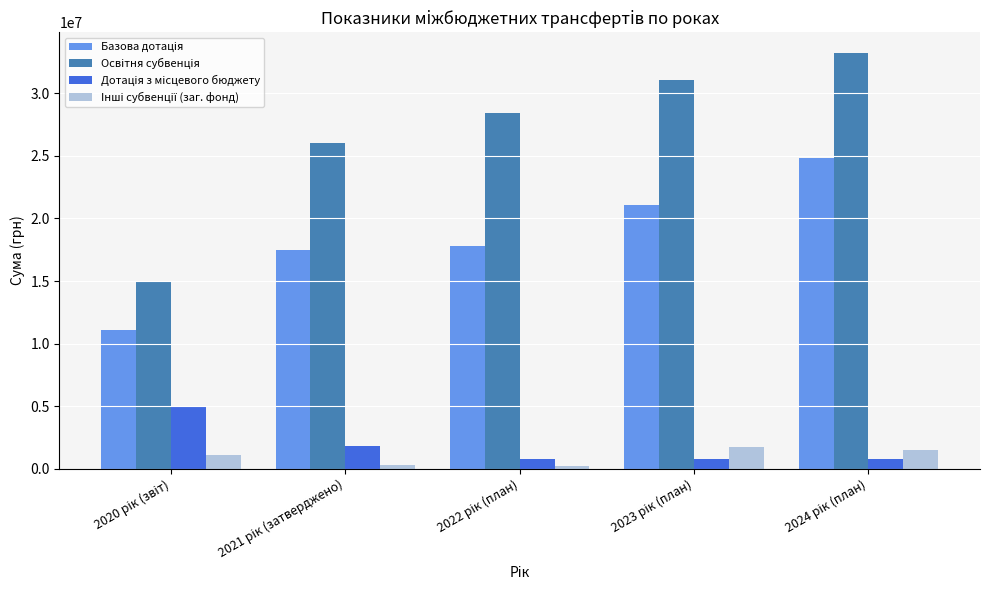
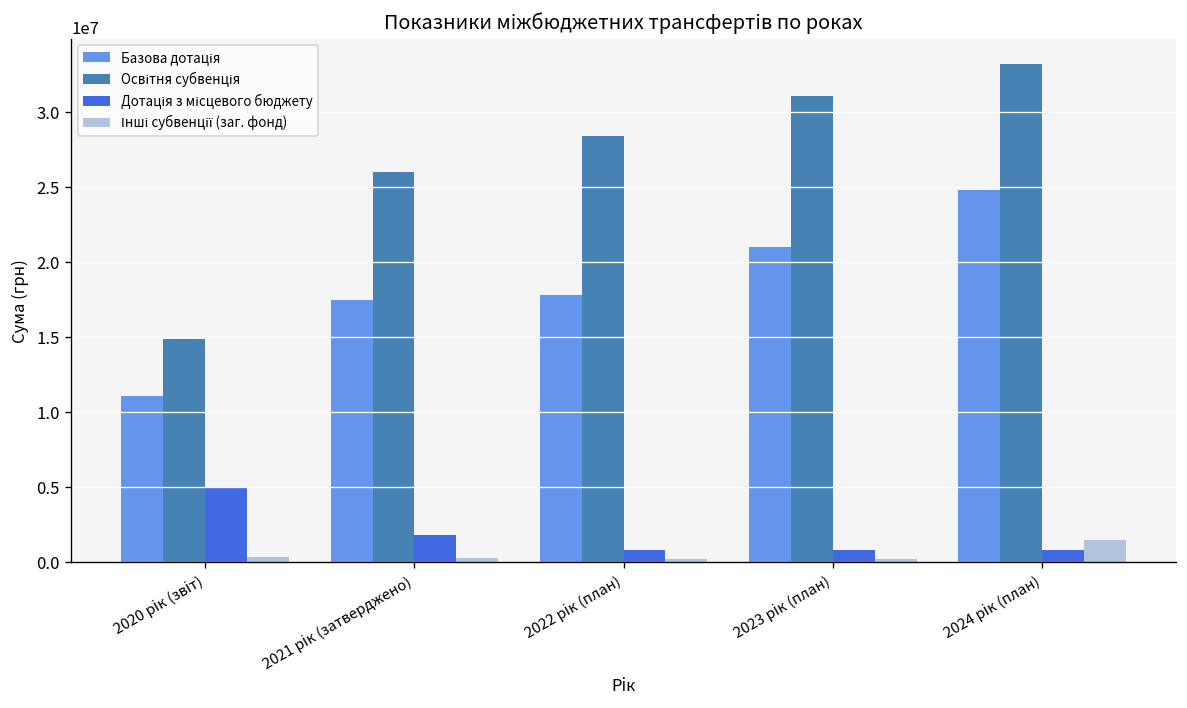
  {
    "Інші субвенції (заг. фонд)": {
-     "2020 рік (звіт)": 1100000,
+     "2020 рік (звіт)": 400000,
      "2021 рік (затверджено)": 300000,
      "2022 рік (план)": 200000,
-     "2023 рік (план)": 1700000,
+     "2023 рік (план)": 200000,
      "2024 рік (план)": 1500000
    }
  }
